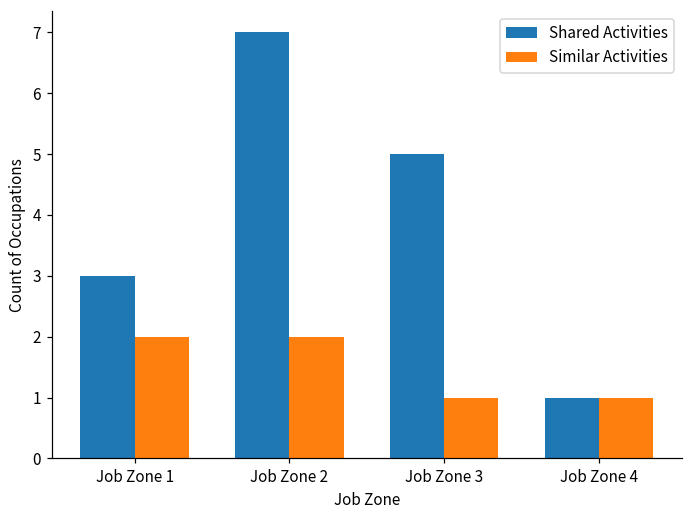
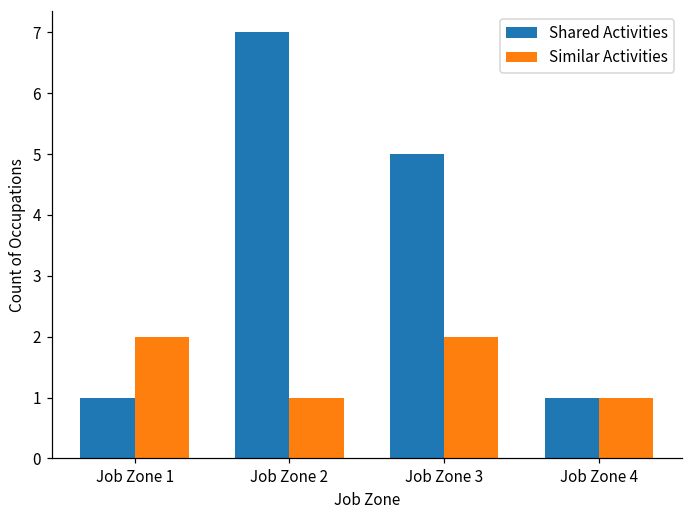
  {
    "Shared Activities": {
-     "Job Zone 1": 3,
+     "Job Zone 1": 1,
      "Job Zone 2": 7,
      "Job Zone 3": 5,
      "Job Zone 4": 1
    },
    "Similar Activities": {
      "Job Zone 1": 2,
-     "Job Zone 2": 2,
-     "Job Zone 3": 1,
+     "Job Zone 2": 1,
+     "Job Zone 3": 2,
      "Job Zone 4": 1
    }
  }
